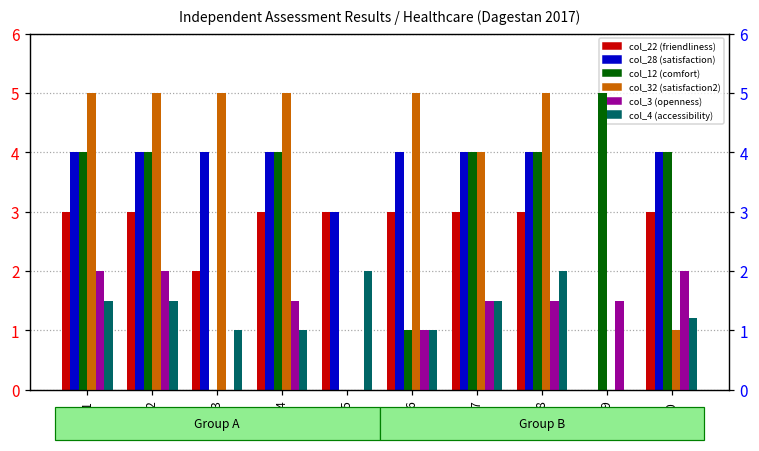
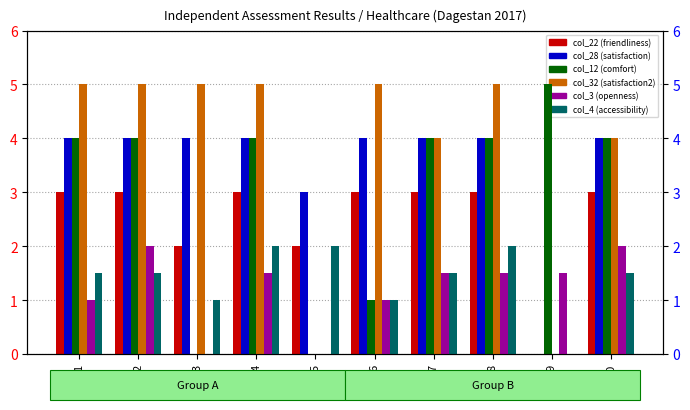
  {
    "col_22 (friendliness)": {
      "1": 3,
      "2": 3,
      "3": 2,
      "4": 3,
-     "5": 3,
+     "5": 2,
      "6": 3,
      "7": 3,
      "8": 3,
      "9": 0,
      "10": 3
    },
    "col_28 (satisfaction)": {
      "1": 4,
      "2": 4,
      "3": 4,
      "4": 4,
      "5": 3,
      "6": 4,
      "7": 4,
      "8": 4,
      "9": 0,
      "10": 4
    },
    "col_12 (comfort)": {
      "1": 4.0,
      "2": 4.0,
      "3": 0.0,
      "4": 4.0,
      "5": 0.0,
      "6": 1.0,
      "7": 4.0,
      "8": 4.0,
      "10": 4.0
    },
    "col_32 (satisfaction2)": {
      "1": 5,
      "2": 5,
      "3": 5,
      "4": 5,
      "5": 0,
      "6": 5,
      "7": 4,
      "8": 5,
      "9": 0,
-     "10": 1
+     "10": 4
    },
    "col_3 (openness)": {
-     "1": 2,
+     "1": 1,
      "2": 2,
      "3": 0,
      "4": 1.5,
      "5": 0,
      "6": 1,
      "7": 1.5,
      "8": 1.5,
      "9": 1.5,
      "10": 2
    },
    "col_4 (accessibility)": {
      "1": 1.5,
      "2": 1.5,
      "3": 1.0,
-     "4": 1,
+     "4": 2,
      "5": 2.0,
      "6": 1.0,
      "7": 1.5,
      "8": 2.0,
      "9": 0.0,
-     "10": 1.2
+     "10": 1.5
    }
  }
